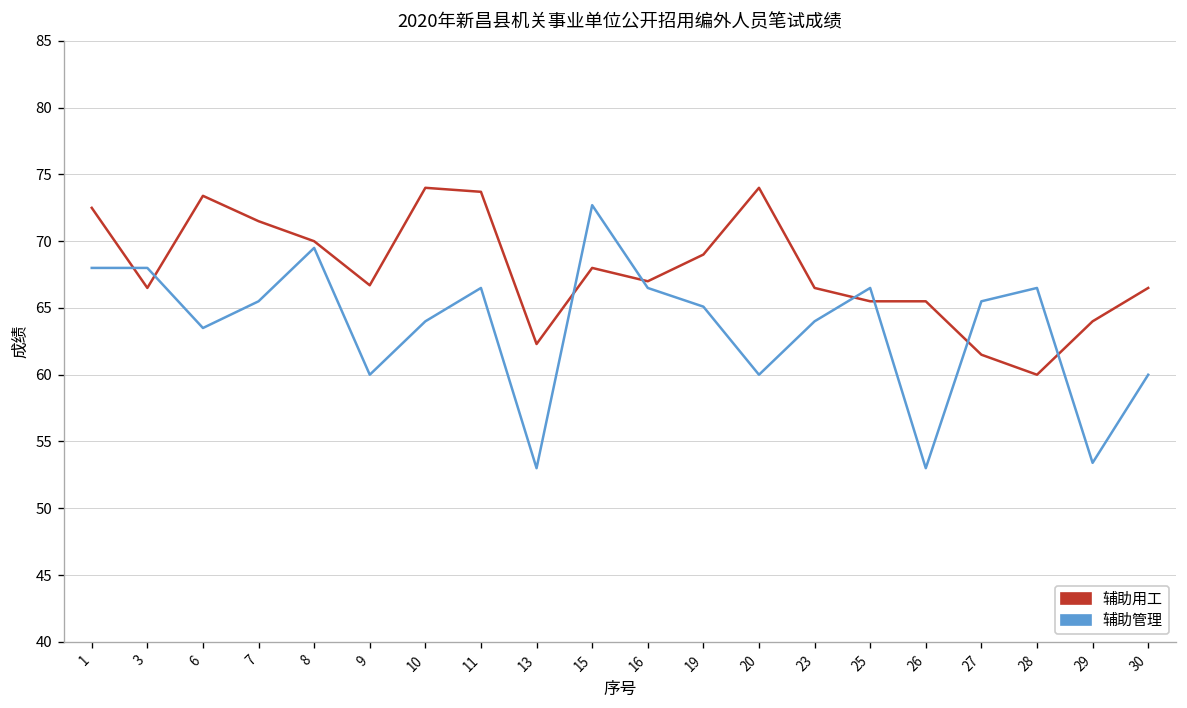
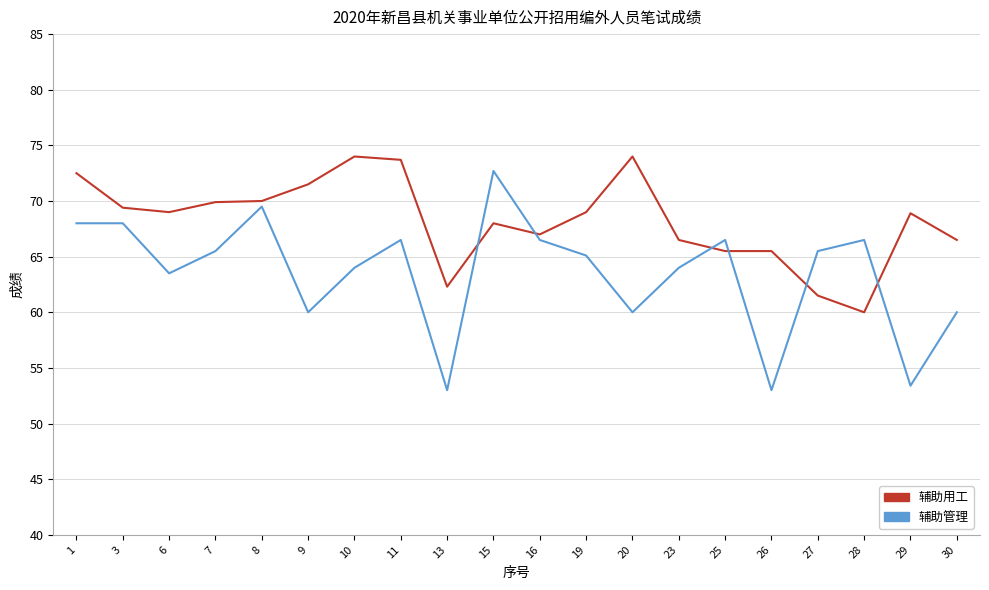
  {
    "辅助用工": {
      "1": 72.5,
-     "3": 66.5,
-     "6": 73.4,
-     "7": 71.5,
+     "3": 69.4,
+     "6": 69.0,
+     "7": 69.9,
      "8": 70.0,
-     "9": 66.7,
+     "9": 71.5,
      "10": 74.0,
      "11": 73.7,
      "13": 62.3,
      "15": 68.0,
      "16": 67.0,
      "19": 69.0,
      "20": 74.0,
      "23": 66.5,
      "25": 65.5,
      "26": 65.5,
      "27": 61.5,
      "28": 60.0,
-     "29": 64.0,
+     "29": 68.9,
      "30": 66.5
    },
    "辅助管理": {
      "1": 68.0,
      "3": 68.0,
      "6": 63.5,
      "7": 65.5,
      "8": 69.5,
      "9": 60.0,
      "10": 64.0,
      "11": 66.5,
      "13": 53.0,
      "15": 72.7,
      "16": 66.5,
      "19": 65.1,
      "20": 60.0,
      "23": 64.0,
      "25": 66.5,
      "26": 53.0,
      "27": 65.5,
      "28": 66.5,
      "29": 53.4,
      "30": 60.0
    }
  }
